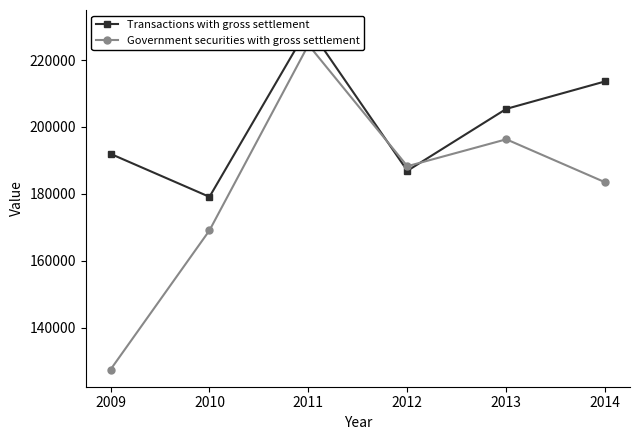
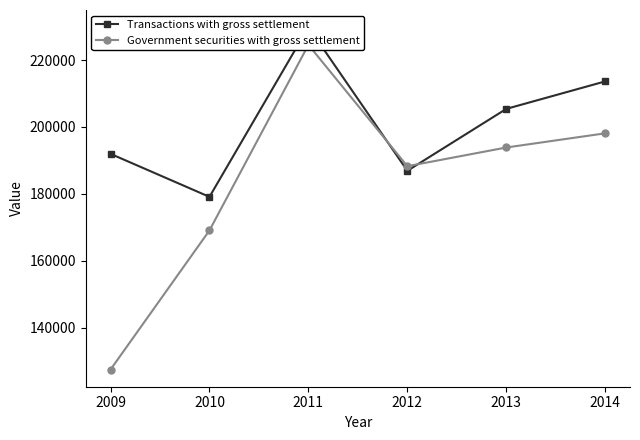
  {
    "Transactions with gross settlement": {
      "2009": 192000,
      "2010": 179000,
      "2012": 187000,
      "2013": 205000,
      "2014": 214000
    },
    "Government securities with gross settlement": {
      "2009": 128000,
      "2010": 169000,
      "2012": 188000,
-     "2013": 196000,
-     "2014": 183000
+     "2013": 194000,
+     "2014": 198000
    }
  }
